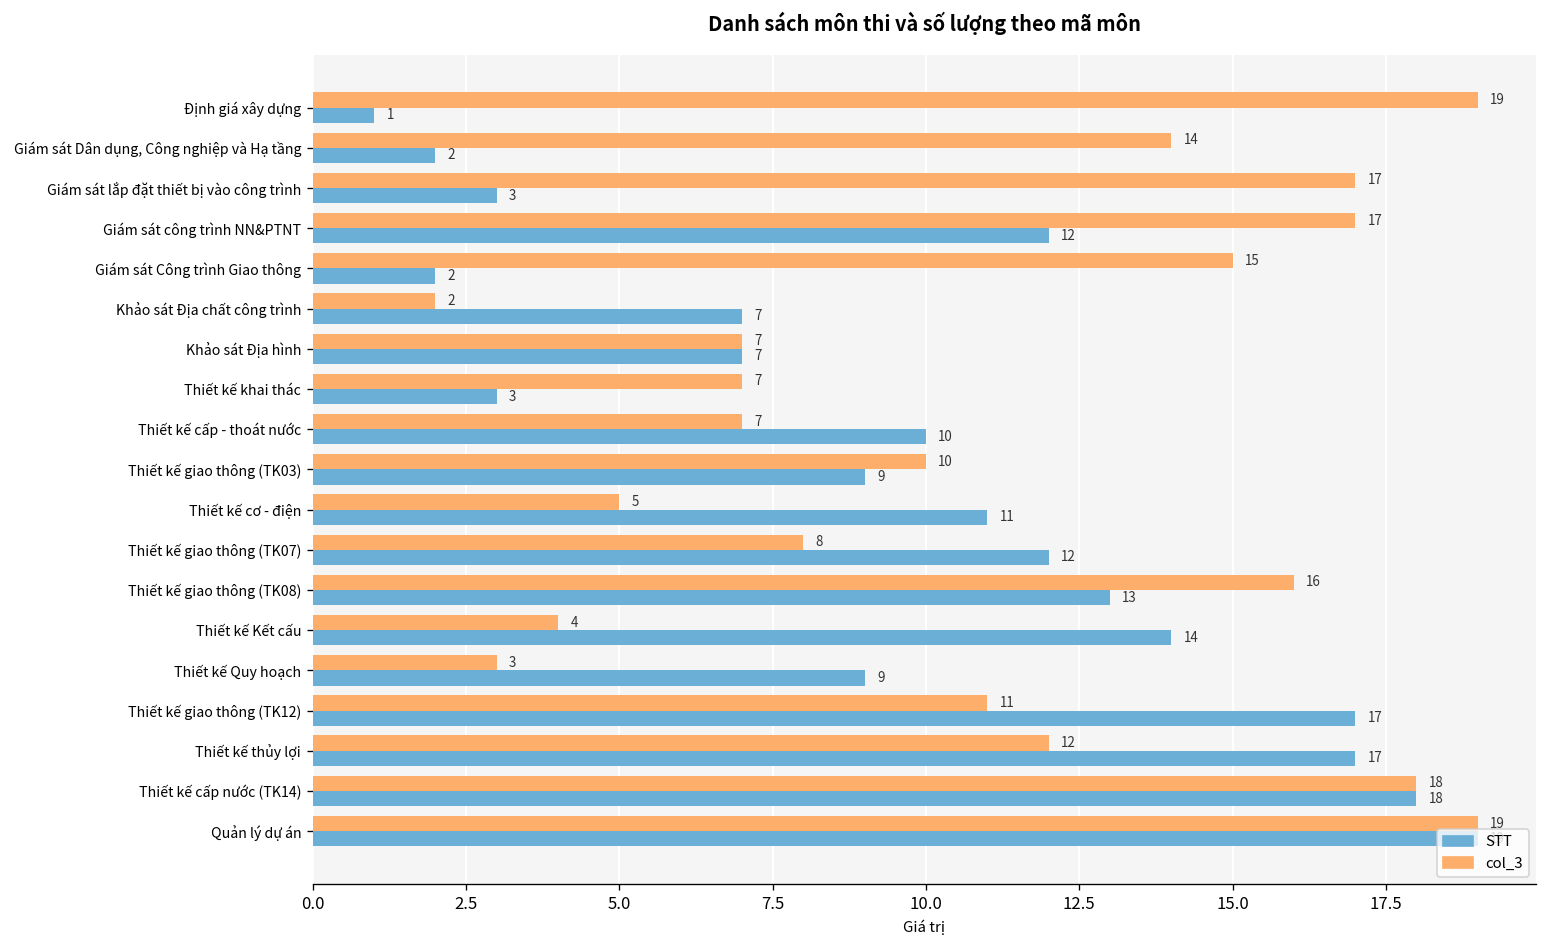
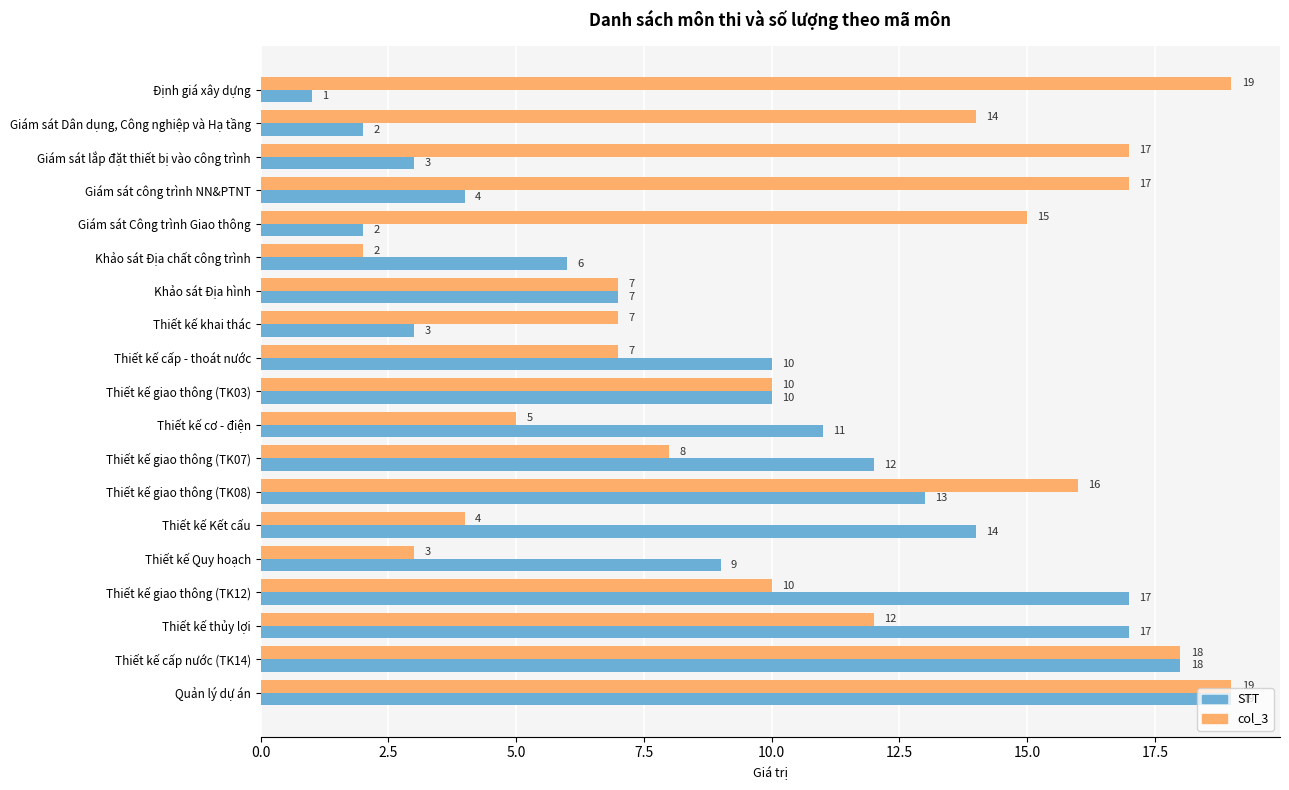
  {
    "STT": {
      "Định giá xây dựng": 1,
      "Giám sát Dân dụng, Công nghiệp và Hạ tầng": 2,
      "Giám sát lắp đặt thiết bị vào công trình": 3,
-     "Giám sát công trình NN&PTNT": 12,
+     "Giám sát công trình NN&PTNT": 4,
      "Giám sát Công trình Giao thông": 2,
-     "Khảo sát Địa chất công trình": 7,
+     "Khảo sát Địa chất công trình": 6,
      "Khảo sát Địa hình": 7,
      "Thiết kế khai thác": 3,
      "Thiết kế cấp - thoát nước": 10,
-     "Thiết kế giao thông (TK03)": 9,
+     "Thiết kế giao thông (TK03)": 10,
      "Thiết kế cơ - điện": 11,
      "Thiết kế giao thông (TK07)": 12,
      "Thiết kế giao thông (TK08)": 13,
      "Thiết kế Kết cấu": 14,
      "Thiết kế Quy hoạch": 9,
      "Thiết kế giao thông (TK12)": 17,
      "Thiết kế thủy lợi": 17,
      "Thiết kế cấp nước (TK14)": 18
    },
    "col_3": {
      "Định giá xây dựng": 19,
      "Giám sát Dân dụng, Công nghiệp và Hạ tầng": 14,
      "Giám sát lắp đặt thiết bị vào công trình": 17,
      "Giám sát công trình NN&PTNT": 17,
      "Giám sát Công trình Giao thông": 15,
      "Khảo sát Địa chất công trình": 2,
      "Khảo sát Địa hình": 7,
      "Thiết kế khai thác": 7,
      "Thiết kế cấp - thoát nước": 7,
      "Thiết kế giao thông (TK03)": 10,
      "Thiết kế cơ - điện": 5,
      "Thiết kế giao thông (TK07)": 8,
      "Thiết kế giao thông (TK08)": 16,
      "Thiết kế Kết cấu": 4,
      "Thiết kế Quy hoạch": 3,
-     "Thiết kế giao thông (TK12)": 11,
+     "Thiết kế giao thông (TK12)": 10,
      "Thiết kế thủy lợi": 12,
      "Thiết kế cấp nước (TK14)": 18
    }
  }
